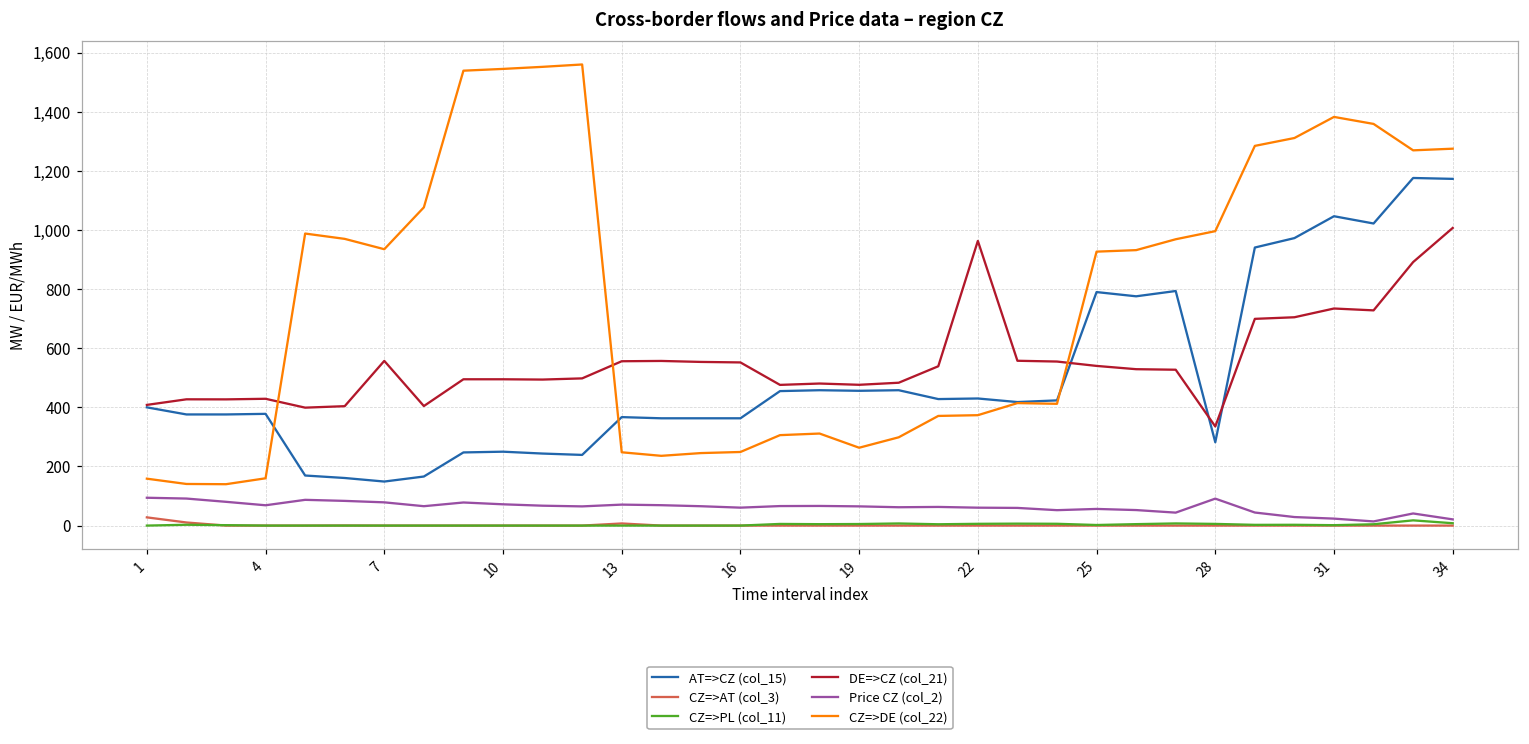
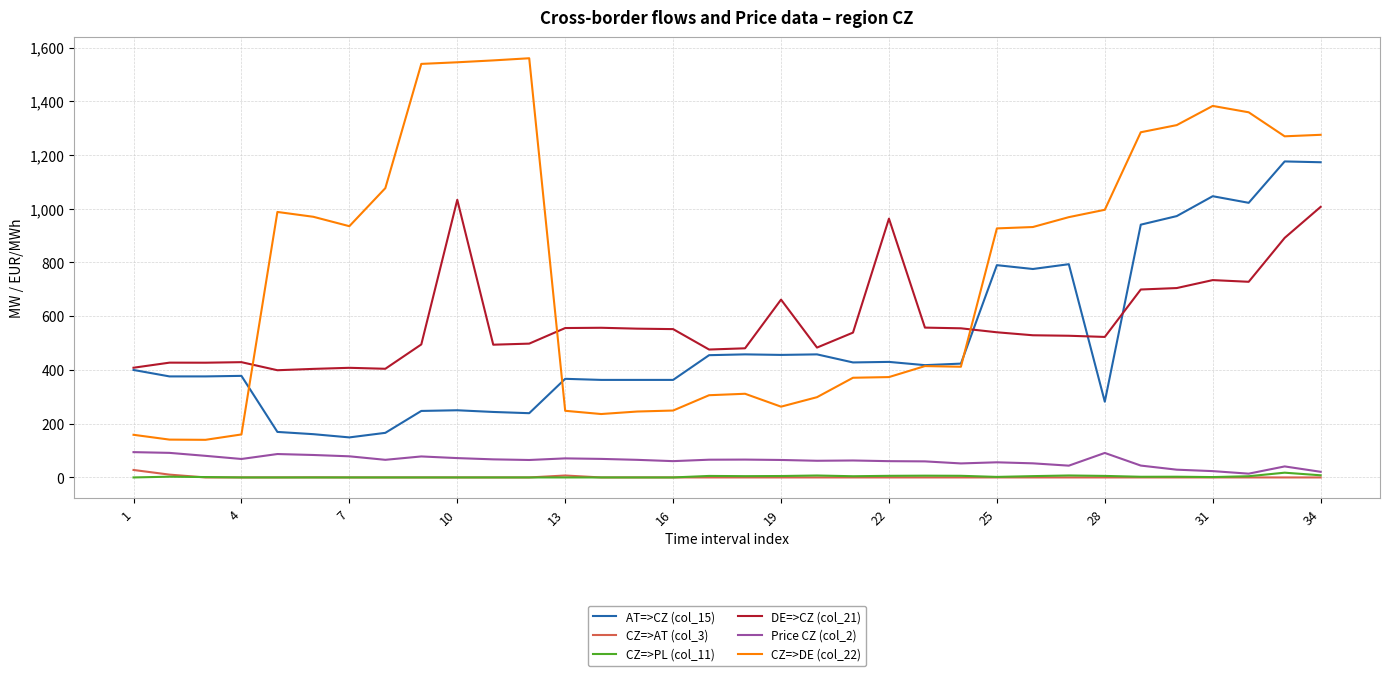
  {
    "AT=>CZ (col_15)": {
      "4": "380",
      "7": "150",
      "10": "250",
      "13": "370",
      "16": "360",
      "19": "460",
      "22": "430",
      "25": "790",
      "28": "280",
      "31": "1,050",
      "34": "1,170"
    },
    "CZ=>AT (col_3)": {
      "1": "30"
    },
    "CZ=>PL (col_11)": {
      "1": "0"
    },
    "DE=>CZ (col_21)": {
      "4": "430",
-     "7": "560",
-     "10": "500",
+     "7": "410",
+     "10": "1,030",
      "13": "560",
      "16": "550",
-     "19": "480",
+     "19": "660",
      "22": "960",
      "25": "540",
-     "28": "340",
+     "28": "520",
      "31": "730",
      "34": "1,010"
    },
    "Price CZ (col_2)": {
      "1": "90",
      "4": "70",
      "7": "80",
      "10": "70",
      "13": "70",
      "16": "60",
      "19": "70",
      "22": "60",
      "25": "60",
      "28": "90",
      "31": "20",
      "34": "20"
    },
    "CZ=>DE (col_22)": {
      "1": "160",
      "4": "160",
      "7": "940",
      "10": "1,550",
      "13": "250",
      "16": "250",
      "19": "260",
      "22": "370",
      "25": "930",
      "28": "1,000",
      "31": "1,380",
      "34": "1,280"
    }
  }
